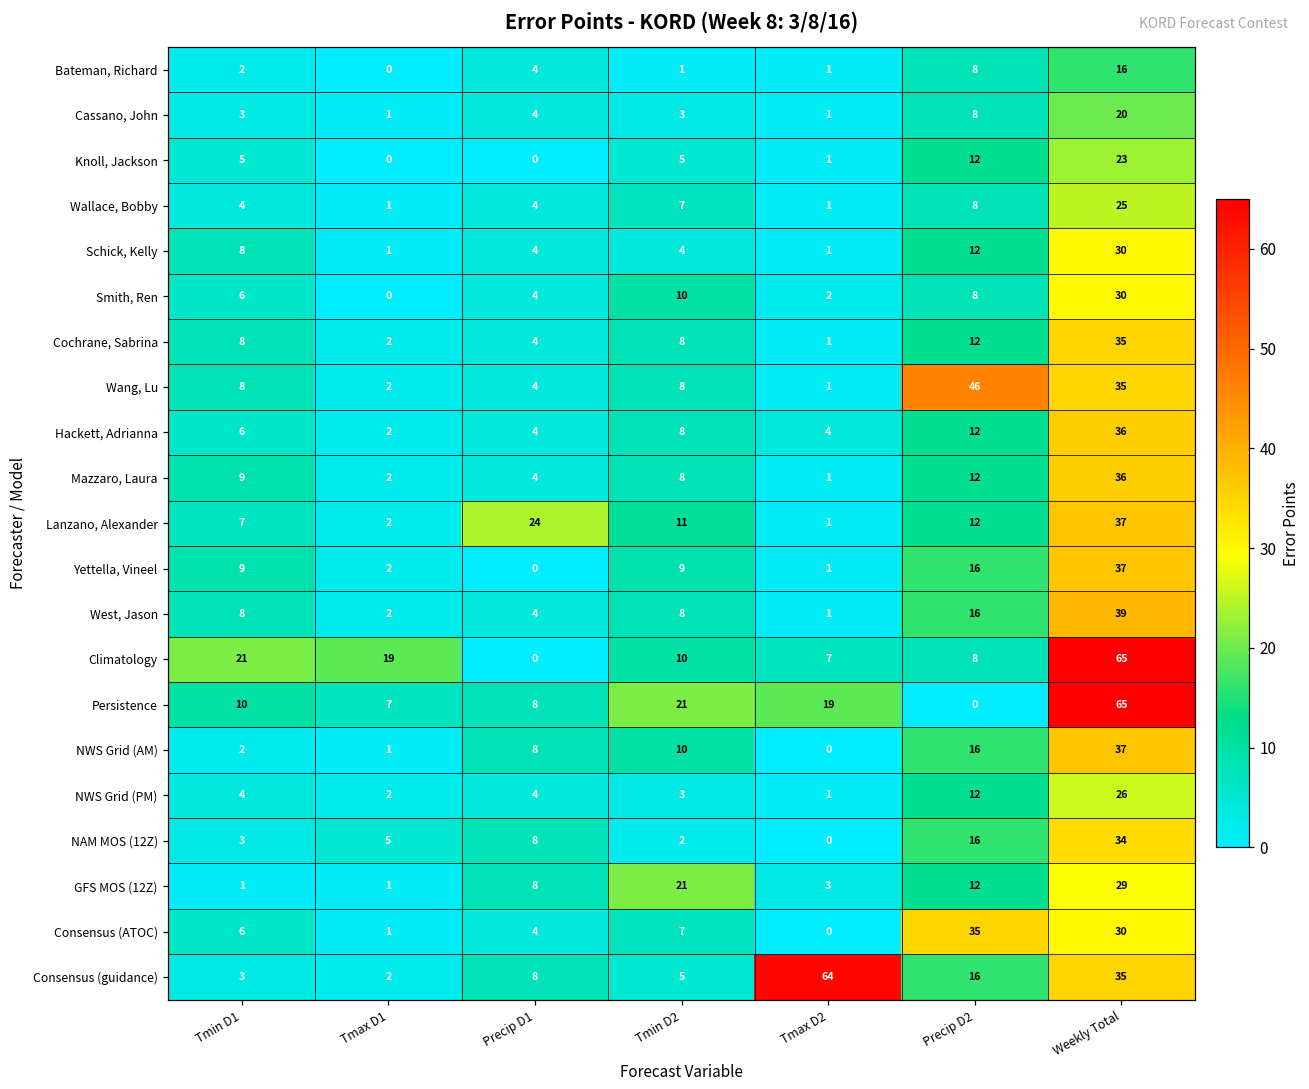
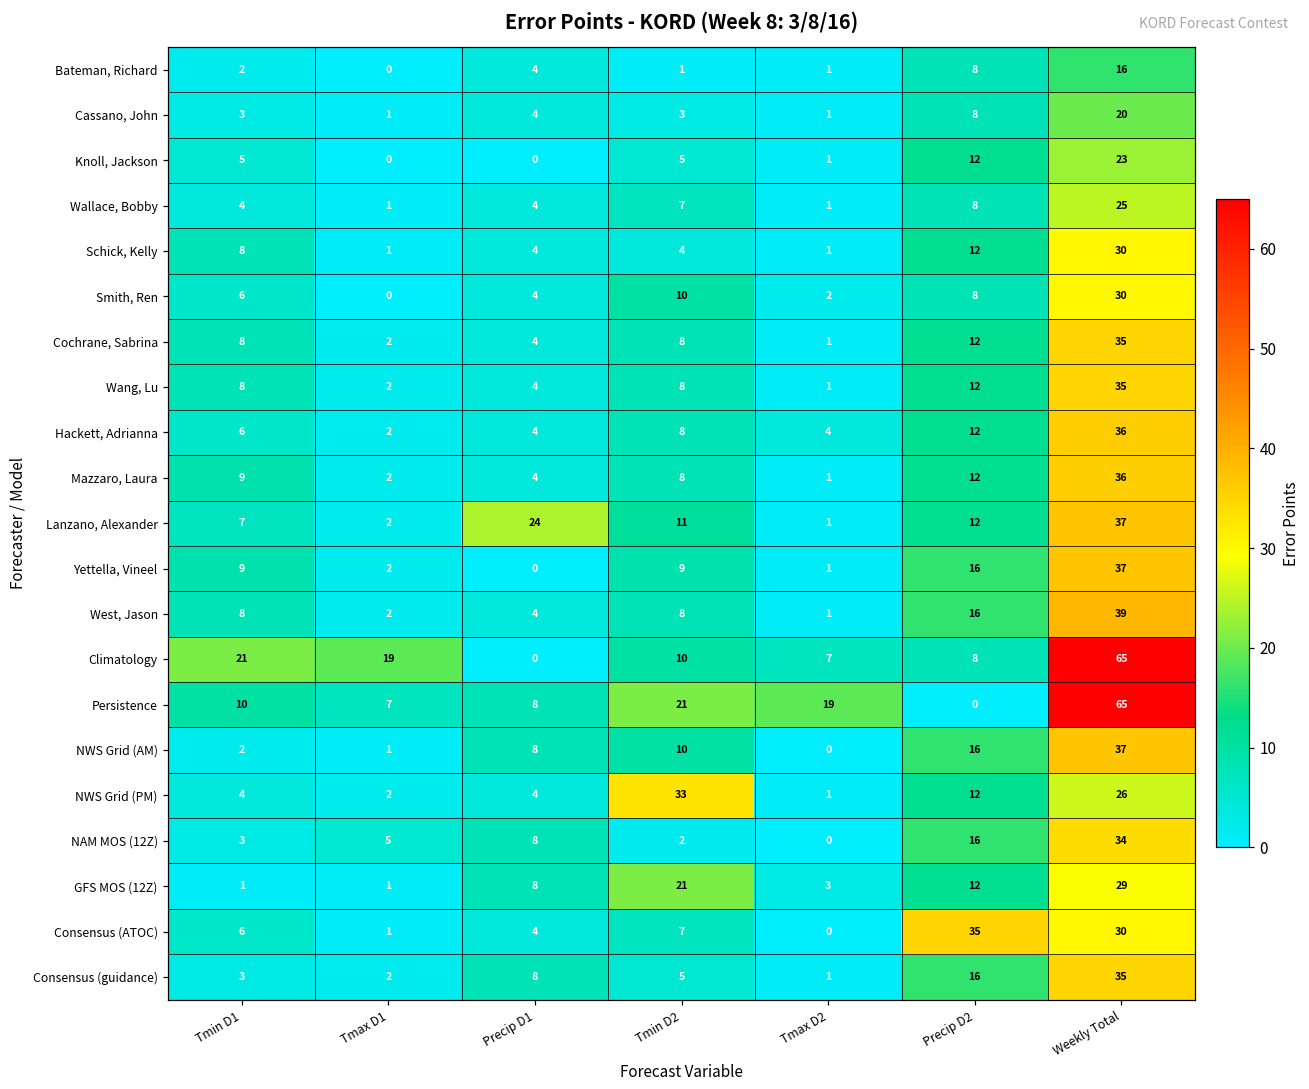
  {
    "Bateman, Richard": {
      "Tmin D1": 2,
      "Tmax D1": 0,
      "Precip D1": 4,
      "Tmin D2": 1,
      "Tmax D2": 1,
      "Precip D2": 8,
      "Weekly Total": 16
    },
    "Cassano, John": {
      "Tmin D1": 3,
      "Tmax D1": 1,
      "Precip D1": 4,
      "Tmin D2": 3,
      "Tmax D2": 1,
      "Precip D2": 8,
      "Weekly Total": 20
    },
    "Knoll, Jackson": {
      "Tmin D1": 5,
      "Tmax D1": 0,
      "Precip D1": 0,
      "Tmin D2": 5,
      "Tmax D2": 1,
      "Precip D2": 12,
      "Weekly Total": 23
    },
    "Wallace, Bobby": {
      "Tmin D1": 4,
      "Tmax D1": 1,
      "Precip D1": 4,
      "Tmin D2": 7,
      "Tmax D2": 1,
      "Precip D2": 8,
      "Weekly Total": 25
    },
    "Schick, Kelly": {
      "Tmin D1": 8,
      "Tmax D1": 1,
      "Precip D1": 4,
      "Tmin D2": 4,
      "Tmax D2": 1,
      "Precip D2": 12,
      "Weekly Total": 30
    },
    "Smith, Ren": {
      "Tmin D1": 6,
      "Tmax D1": 0,
      "Precip D1": 4,
      "Tmin D2": 10,
      "Tmax D2": 2,
      "Precip D2": 8,
      "Weekly Total": 30
    },
    "Cochrane, Sabrina": {
      "Tmin D1": 8,
      "Tmax D1": 2,
      "Precip D1": 4,
      "Tmin D2": 8,
      "Tmax D2": 1,
      "Precip D2": 12,
      "Weekly Total": 35
    },
    "Wang, Lu": {
      "Tmin D1": 8,
      "Tmax D1": 2,
      "Precip D1": 4,
      "Tmin D2": 8,
      "Tmax D2": 1,
-     "Precip D2": 46,
+     "Precip D2": 12,
      "Weekly Total": 35
    },
    "Hackett, Adrianna": {
      "Tmin D1": 6,
      "Tmax D1": 2,
      "Precip D1": 4,
      "Tmin D2": 8,
      "Tmax D2": 4,
      "Precip D2": 12,
      "Weekly Total": 36
    },
    "Mazzaro, Laura": {
      "Tmin D1": 9,
      "Tmax D1": 2,
      "Precip D1": 4,
      "Tmin D2": 8,
      "Tmax D2": 1,
      "Precip D2": 12,
      "Weekly Total": 36
    },
    "Lanzano, Alexander": {
      "Tmin D1": 7,
      "Tmax D1": 2,
      "Precip D1": 24,
      "Tmin D2": 11,
      "Tmax D2": 1,
      "Precip D2": 12,
      "Weekly Total": 37
    },
    "Yettella, Vineel": {
      "Tmin D1": 9,
      "Tmax D1": 2,
      "Precip D1": 0,
      "Tmin D2": 9,
      "Tmax D2": 1,
      "Precip D2": 16,
      "Weekly Total": 37
    },
    "West, Jason": {
      "Tmin D1": 8,
      "Tmax D1": 2,
      "Precip D1": 4,
      "Tmin D2": 8,
      "Tmax D2": 1,
      "Precip D2": 16,
      "Weekly Total": 39
    },
    "Climatology": {
      "Tmin D1": 21,
      "Tmax D1": 19,
      "Precip D1": 0,
      "Tmin D2": 10,
      "Tmax D2": 7,
      "Precip D2": 8,
      "Weekly Total": 65
    },
    "Persistence": {
      "Tmin D1": 10,
      "Tmax D1": 7,
      "Precip D1": 8,
      "Tmin D2": 21,
      "Tmax D2": 19,
      "Precip D2": 0,
      "Weekly Total": 65
    },
    "NWS Grid (AM)": {
      "Tmin D1": 2,
      "Tmax D1": 1,
      "Precip D1": 8,
      "Tmin D2": 10,
      "Tmax D2": 0,
      "Precip D2": 16,
      "Weekly Total": 37
    },
    "NWS Grid (PM)": {
      "Tmin D1": 4,
      "Tmax D1": 2,
      "Precip D1": 4,
-     "Tmin D2": 3,
+     "Tmin D2": 33,
      "Tmax D2": 1,
      "Precip D2": 12,
      "Weekly Total": 26
    },
    "NAM MOS (12Z)": {
      "Tmin D1": 3,
      "Tmax D1": 5,
      "Precip D1": 8,
      "Tmin D2": 2,
      "Tmax D2": 0,
      "Precip D2": 16,
      "Weekly Total": 34
    },
    "GFS MOS (12Z)": {
      "Tmin D1": 1,
      "Tmax D1": 1,
      "Precip D1": 8,
      "Tmin D2": 21,
      "Tmax D2": 3,
      "Precip D2": 12,
      "Weekly Total": 29
    },
    "Consensus (ATOC)": {
      "Tmin D1": 6,
      "Tmax D1": 1,
      "Precip D1": 4,
      "Tmin D2": 7,
      "Tmax D2": 0,
      "Precip D2": 35,
      "Weekly Total": 30
    },
    "Consensus (guidance)": {
      "Tmin D1": 3,
      "Tmax D1": 2,
      "Precip D1": 8,
      "Tmin D2": 5,
-     "Tmax D2": 64,
+     "Tmax D2": 1,
      "Precip D2": 16,
      "Weekly Total": 35
    }
  }
